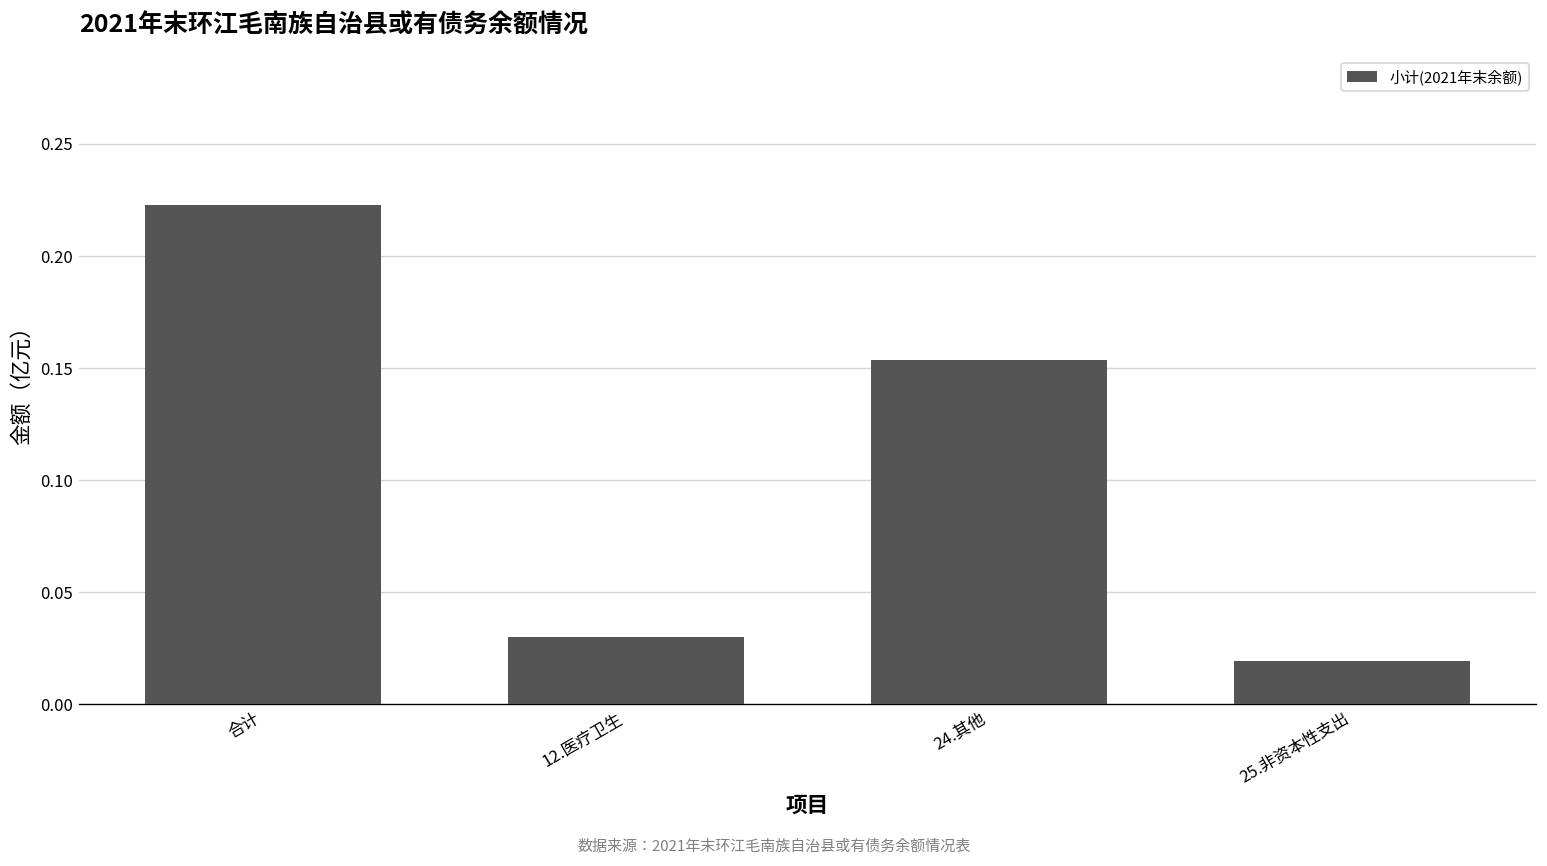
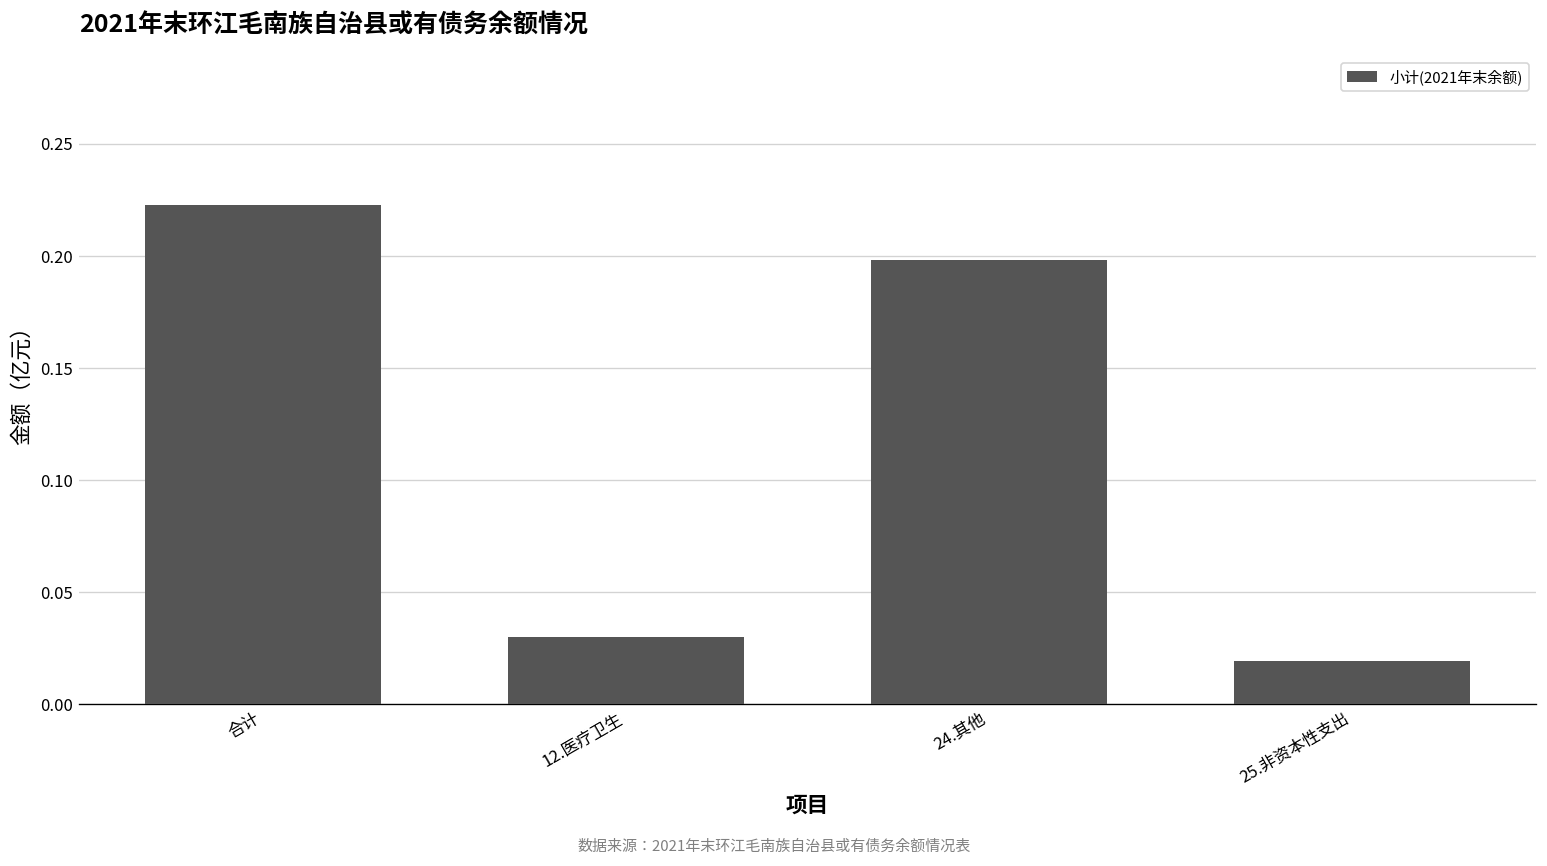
  {
    "合计": 0.223,
    "12.医疗卫生": 0.030,
-   "24.其他": 0.153,
+   "24.其他": 0.198,
    "25.非资本性支出": 0.019
  }
